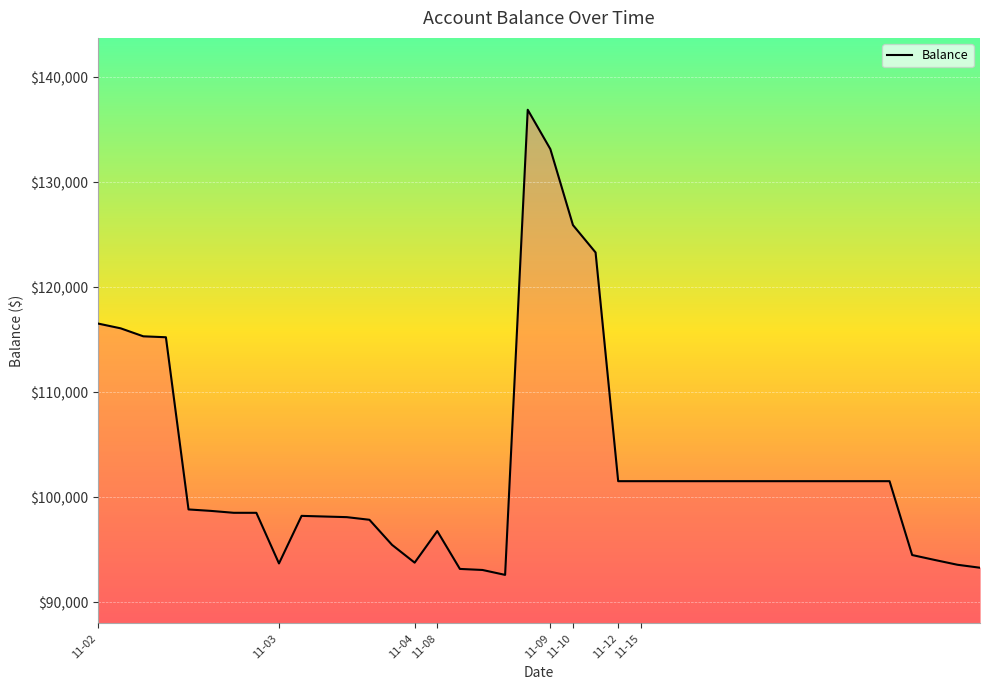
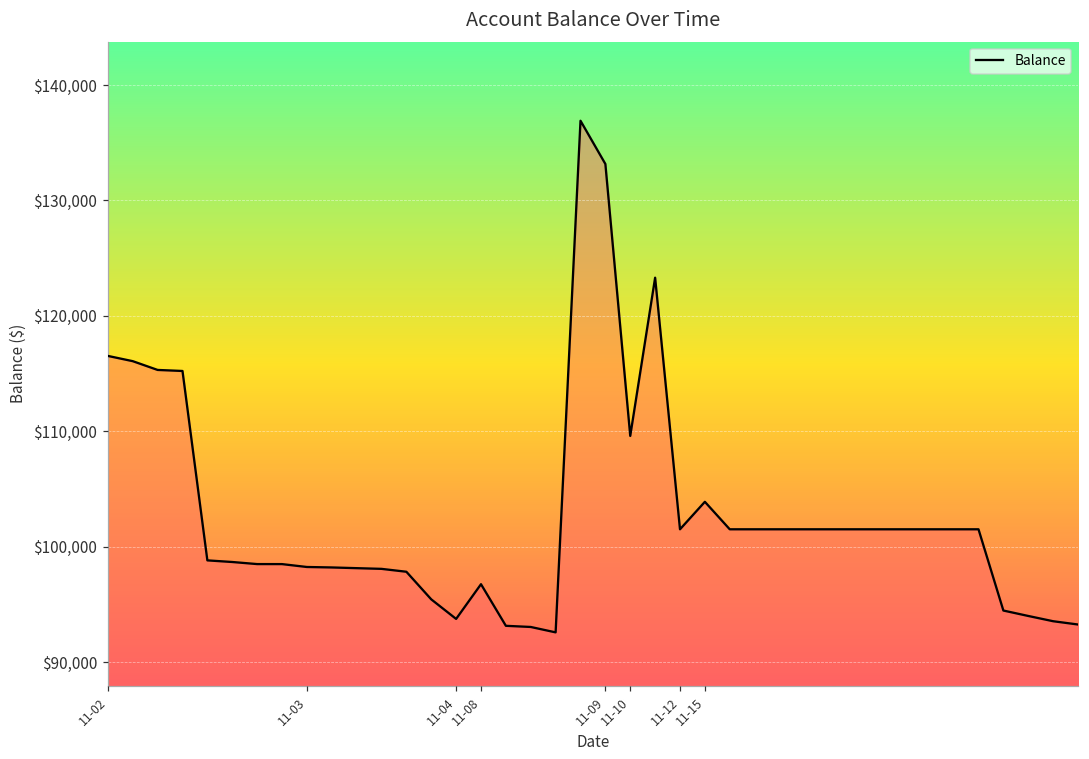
  {
    "11-02": "$116,500",
-   "11-03": "$93,700",
+   "11-03": "$98,300",
    "11-04": "$93,800",
    "11-08": "$96,800",
    "11-09": "$133,200",
-   "11-10": "$125,900",
+   "11-10": "$109,600",
    "11-12": "$101,500",
-   "11-15": "$101,500"
+   "11-15": "$103,900"
  }
